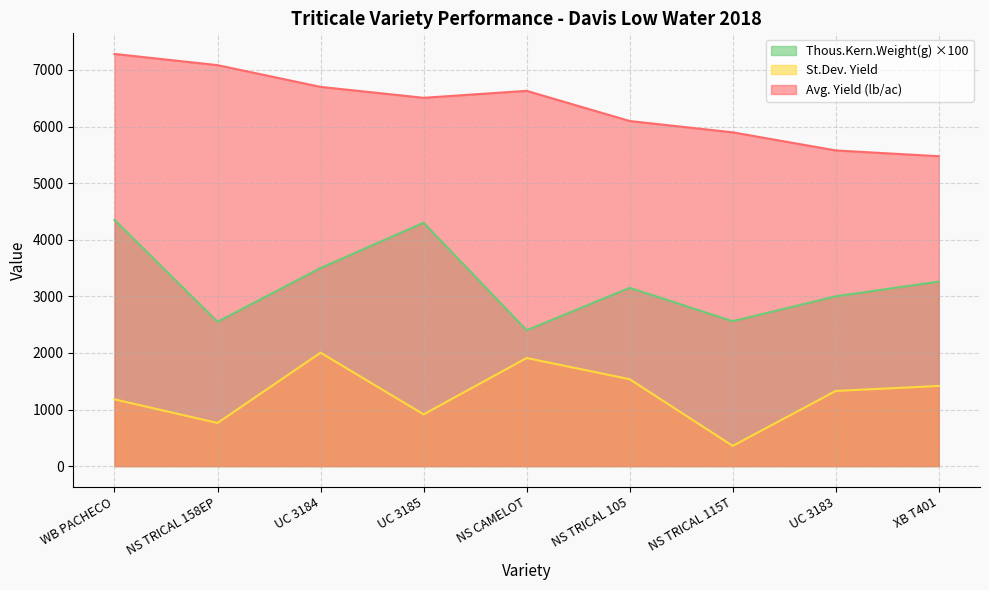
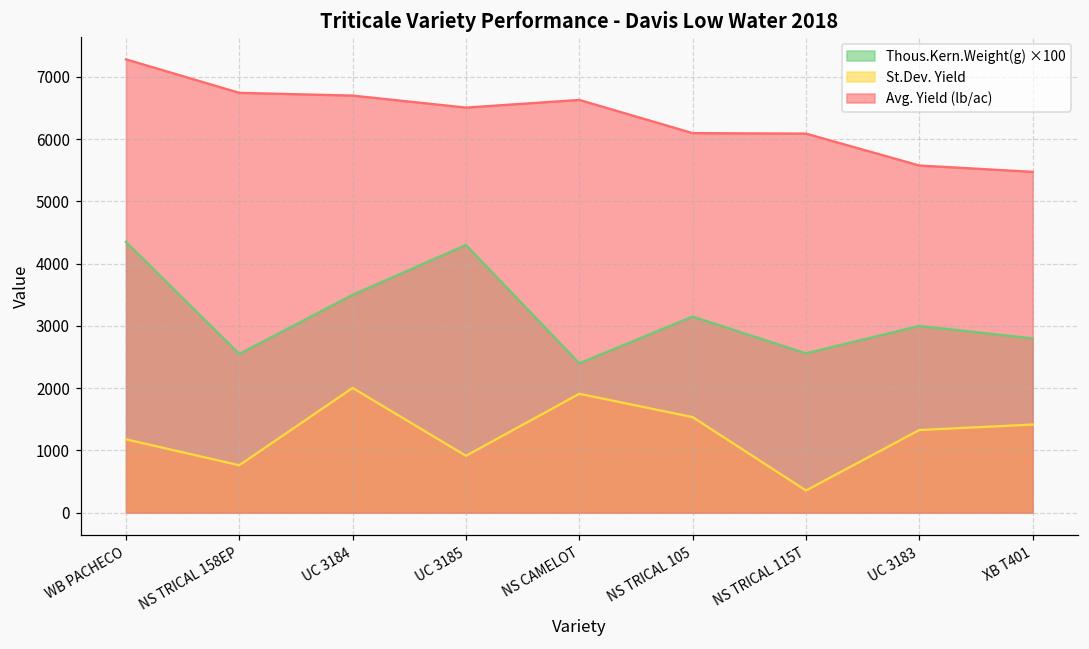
  {
    "Thous.Kern.Weight(g) ×100": {
      "WB PACHECO": 4400,
      "NS TRICAL 158EP": 2600,
      "UC 3184": 3500,
      "UC 3185": 4300,
      "NS CAMELOT": 2400,
      "NS TRICAL 105": 3200,
      "NS TRICAL 115T": 2600,
      "UC 3183": 3000,
-     "XB T401": 3300
+     "XB T401": 2800
    },
    "St.Dev. Yield": {
      "WB PACHECO": 1200,
      "NS TRICAL 158EP": 800,
      "UC 3184": 2000,
      "UC 3185": 900,
      "NS CAMELOT": 1900,
      "NS TRICAL 105": 1500,
      "NS TRICAL 115T": 400,
      "UC 3183": 1300,
      "XB T401": 1400
    },
    "Avg. Yield (lb/ac)": {
      "WB PACHECO": 7300,
-     "NS TRICAL 158EP": 7100,
+     "NS TRICAL 158EP": 6700,
      "UC 3184": 6700,
      "UC 3185": 6500,
      "NS CAMELOT": 6600,
      "NS TRICAL 105": 6100,
-     "NS TRICAL 115T": 5900,
+     "NS TRICAL 115T": 6100,
      "UC 3183": 5600,
      "XB T401": 5500
    }
  }
